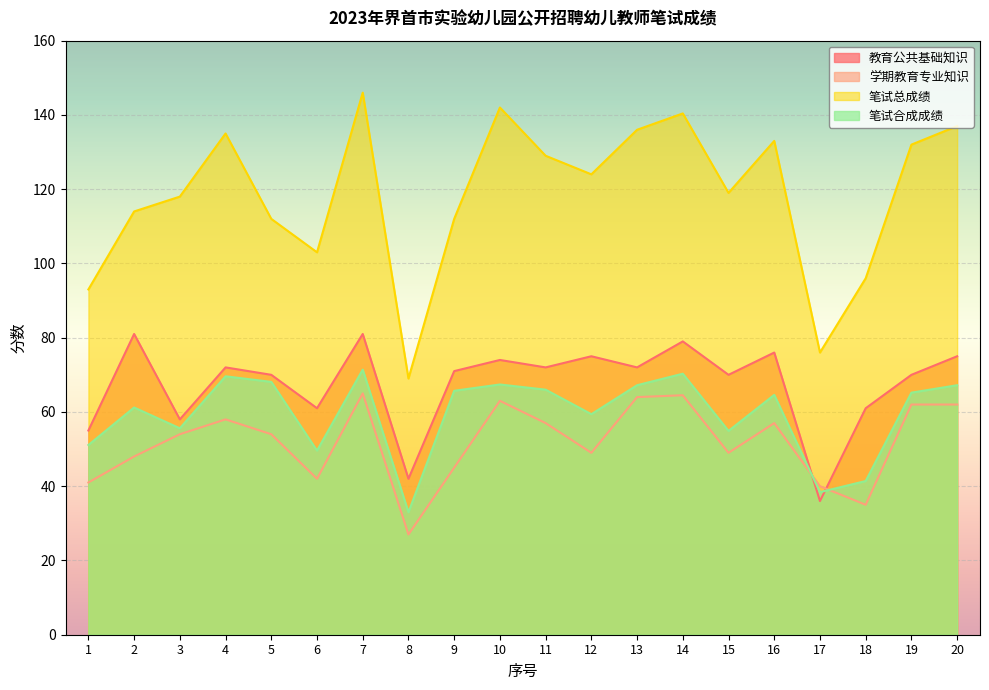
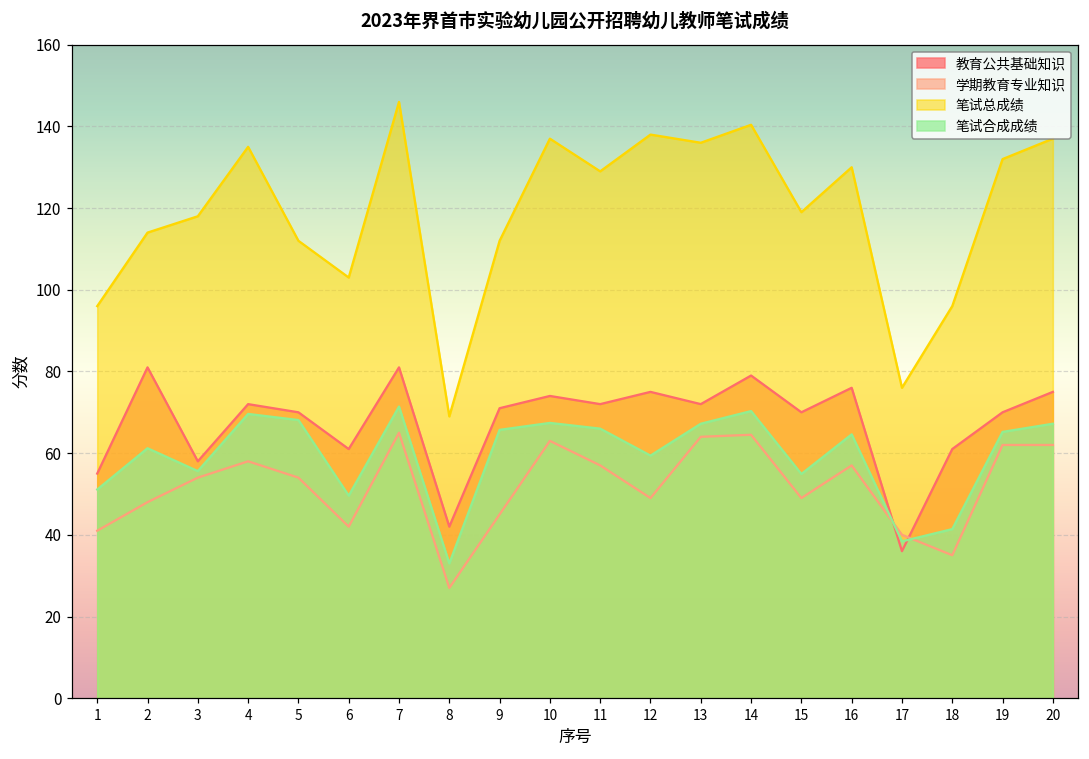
  {
    "笔试总成绩": {
-     "1": 93,
+     "1": 96,
      "2": 114,
      "3": 118,
      "4": 135,
      "5": 112,
      "6": 103,
      "7": 146,
      "8": 69,
      "9": 112,
-     "10": 142,
+     "10": 137,
      "11": 129,
-     "12": 124,
+     "12": 138,
      "13": 136,
      "14": 140,
      "15": 119,
-     "16": 133,
+     "16": 130,
      "17": 76,
      "18": 96,
      "19": 132
    },
    "笔试合成成绩": {
      "1": 51,
      "2": 61,
      "3": 56,
      "4": 70,
      "5": 68,
      "6": 50,
      "7": 71,
      "8": 33,
      "9": 66,
      "10": 67,
      "11": 66,
      "12": 59,
      "13": 67,
      "14": 70,
      "15": 55,
      "16": 65,
      "17": 38,
      "18": 41,
      "19": 65,
      "20": 67
    }
  }
